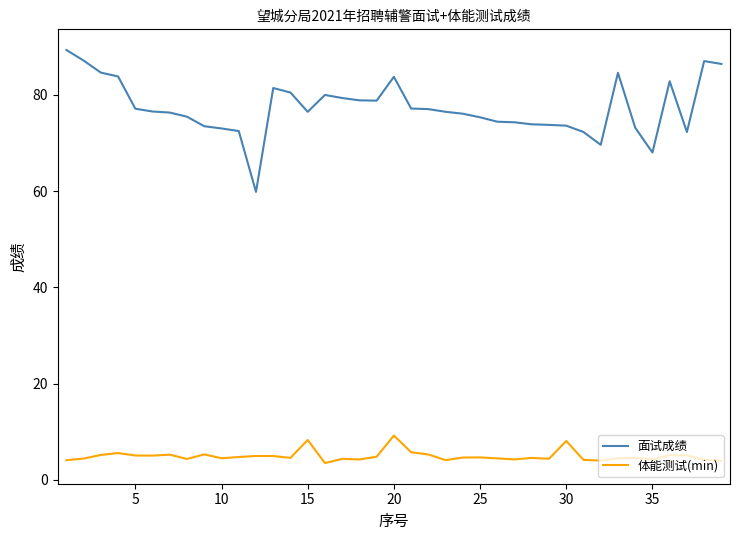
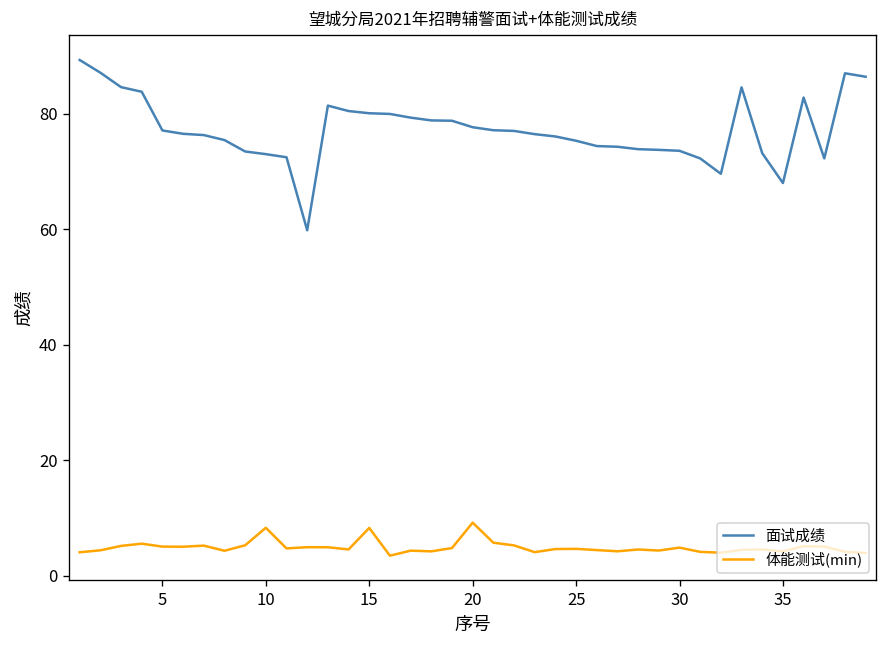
  {
    "面试成绩": {
      "5": 77,
      "10": 73,
-     "15": 76,
-     "20": 84,
+     "15": 80,
+     "20": 78,
      "25": 75,
      "30": 74,
      "35": 68
    },
    "体能测试(min)": {
      "5": 5,
-     "10": 4,
+     "10": 8,
      "15": 8,
      "20": 9,
      "25": 5,
-     "30": 8
+     "30": 5
    }
  }
